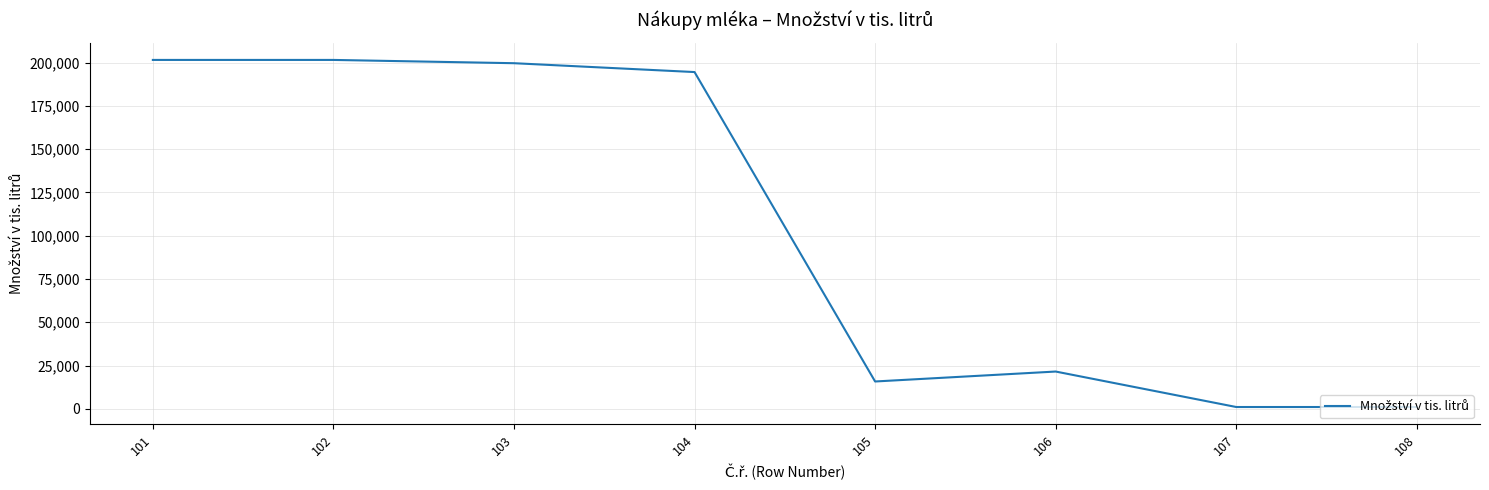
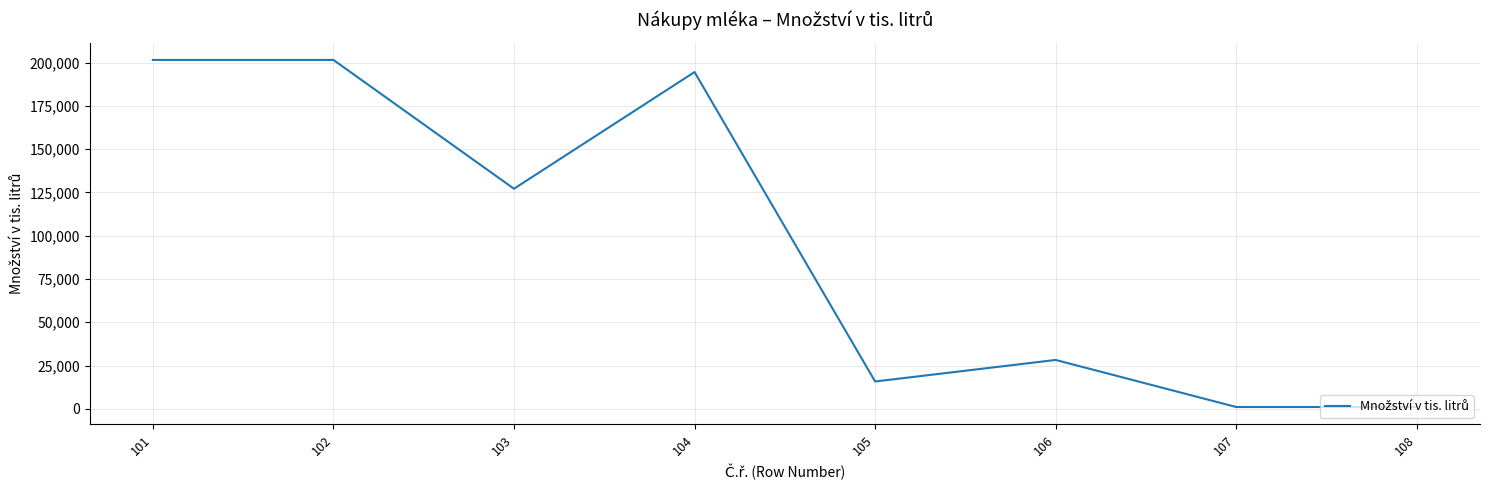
  {
    "101": "202,000",
    "102": "202,000",
-   "103": "200,000",
+   "103": "127,000",
    "104": "195,000",
    "105": "16,000",
-   "106": "22,000",
+   "106": "28,000",
    "107": "1,000"
  }
